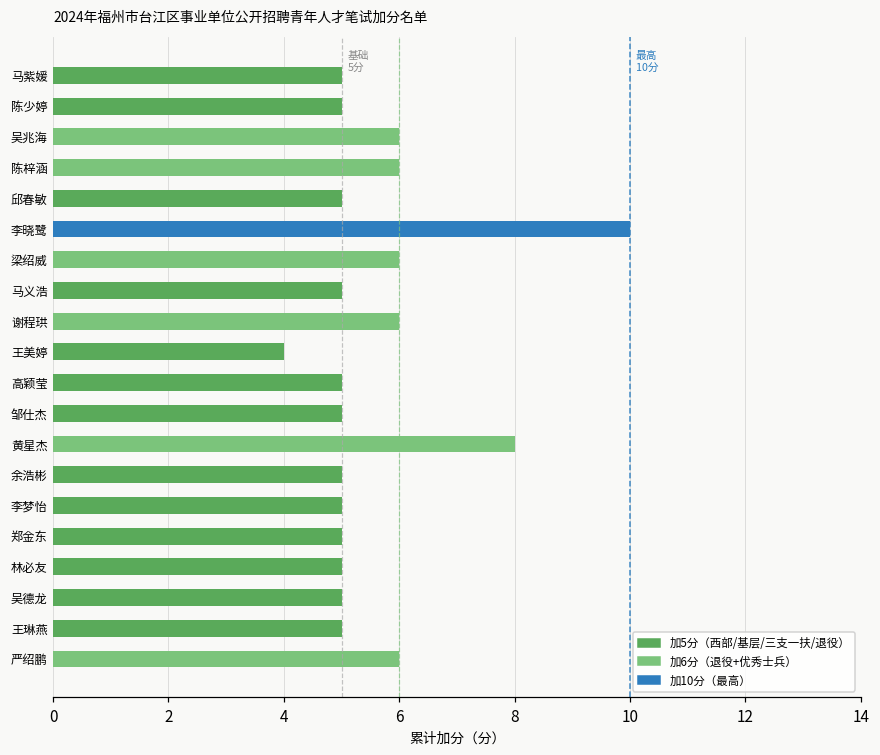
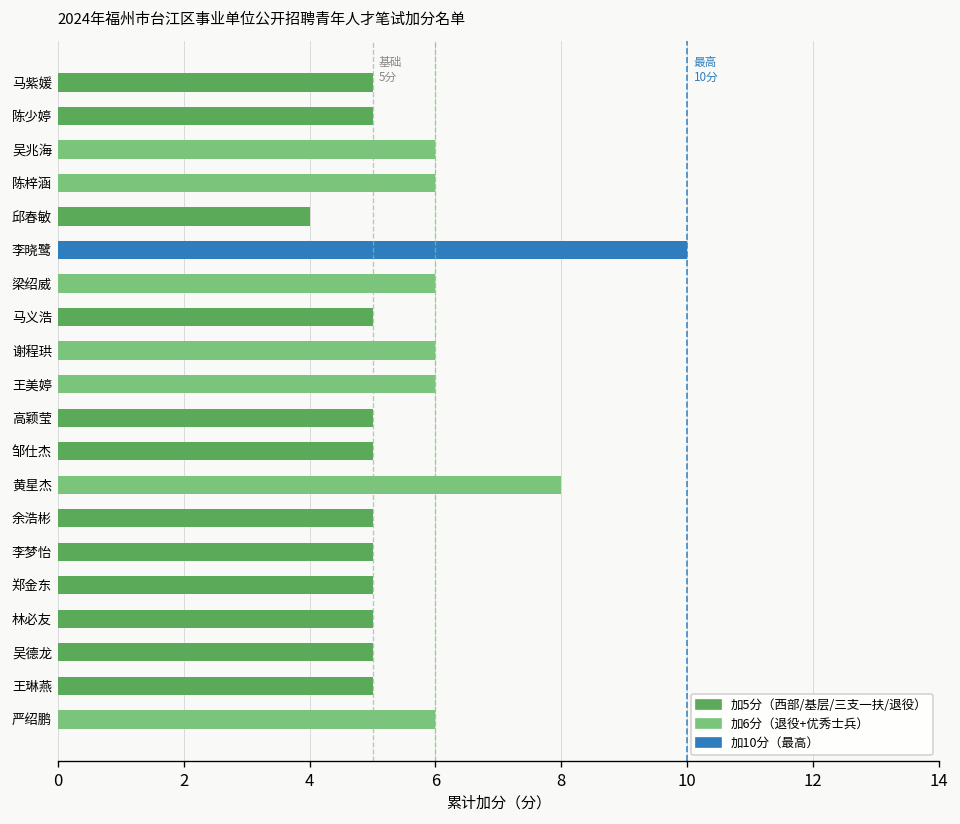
  {
    "陈少婷": 5,
    "吴兆海": 6,
    "陈梓涵": 6,
-   "邱春敏": 5,
+   "邱春敏": 4,
    "李晓鹭": 10,
    "梁绍威": 6,
    "马义浩": 5,
    "谢程珙": 6,
-   "王美婷": 4,
+   "王美婷": 6,
    "高颖莹": 5,
    "邹仕杰": 5,
    "黄星杰": 8,
    "余浩彬": 5,
    "李梦怡": 5,
    "郑金东": 5,
    "林必友": 5,
    "吴德龙": 5,
    "王琳燕": 5,
    "严绍鹏": 6
  }
